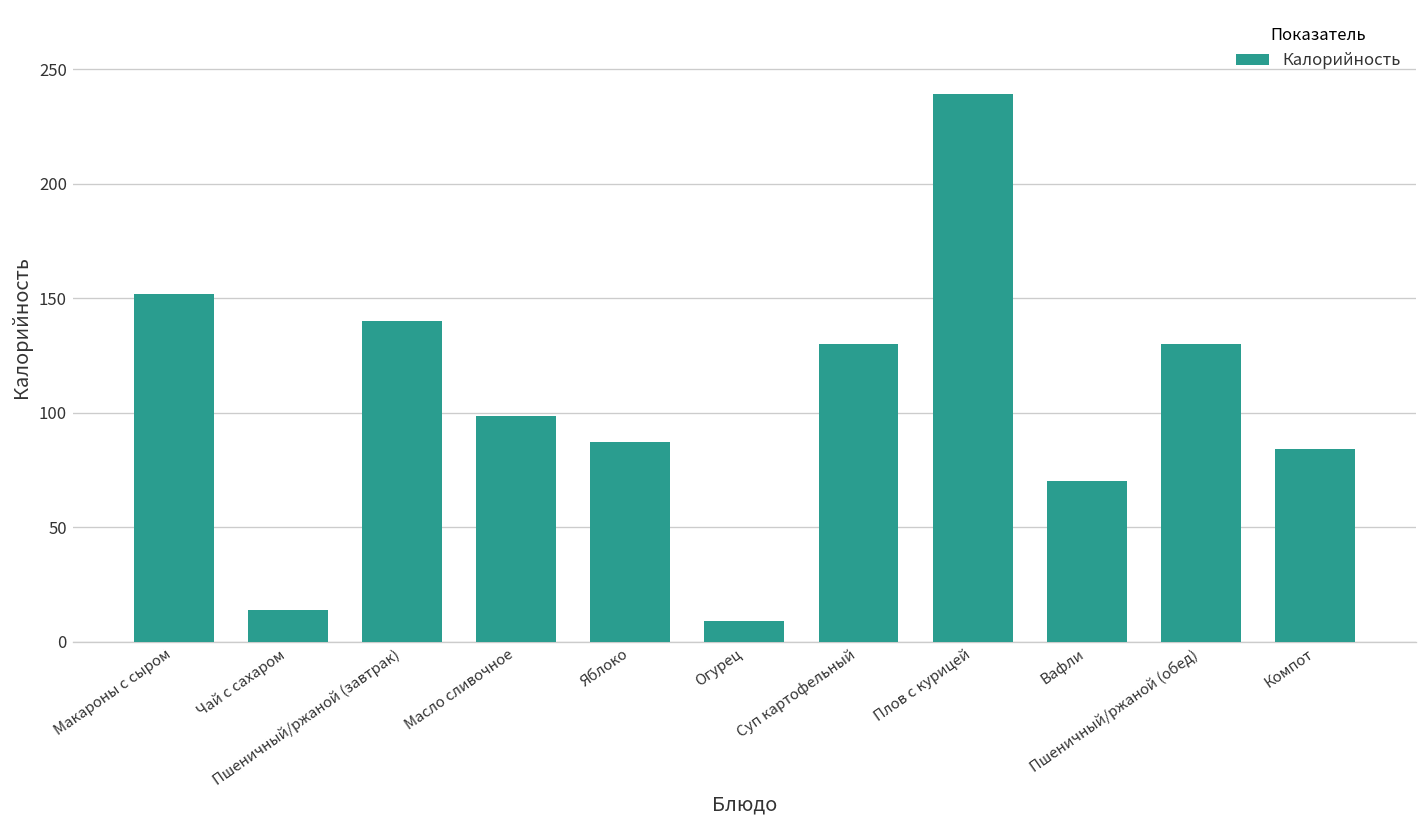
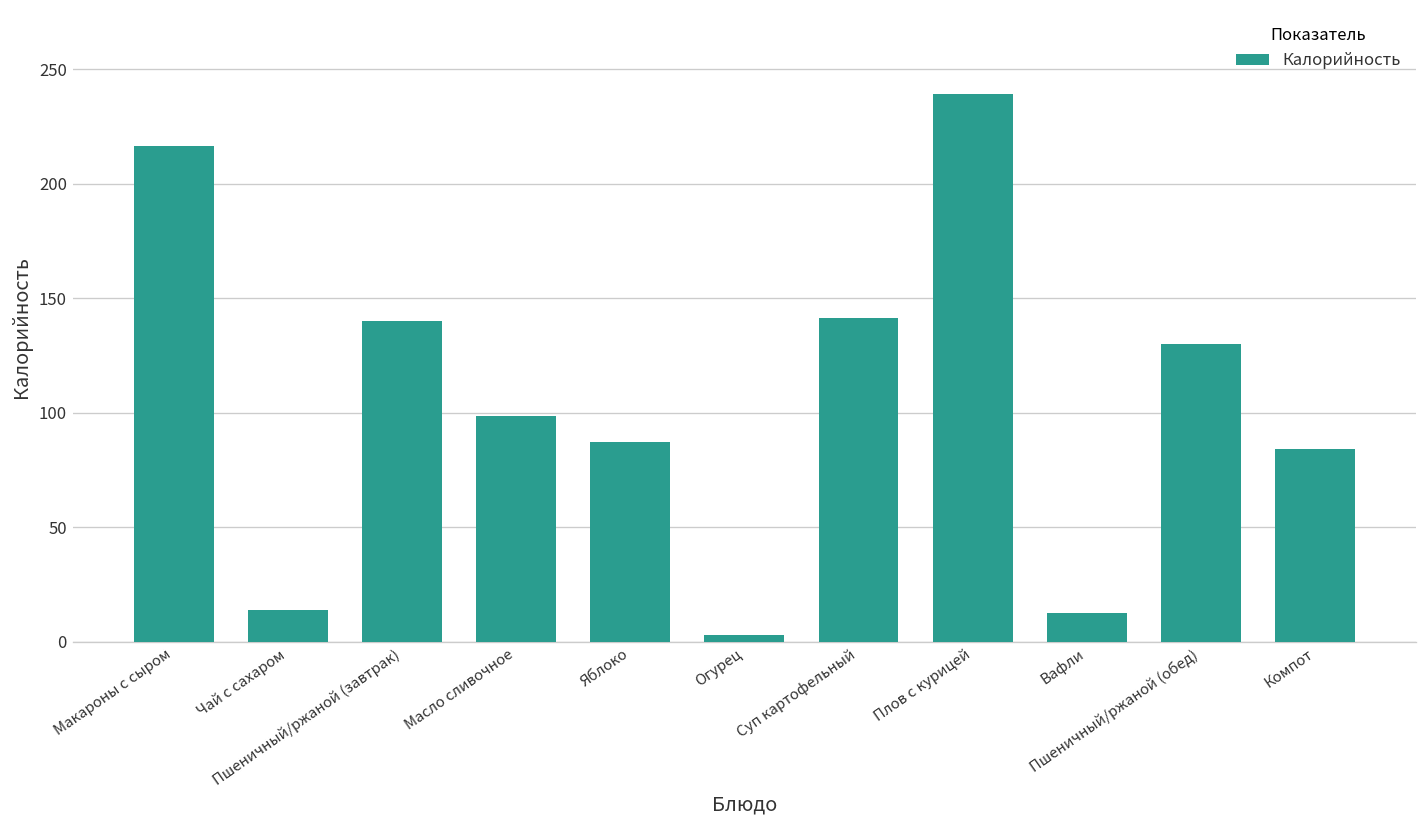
  {
-   "Макароны с сыром": 152,
+   "Макароны с сыром": 217,
    "Чай с сахаром": 14,
    "Пшеничный/ржаной (завтрак)": 140,
    "Масло сливочное": 98,
    "Яблоко": 87,
-   "Огурец": 9,
-   "Суп картофельный": 130,
+   "Огурец": 3,
+   "Суп картофельный": 141,
    "Плов с курицей": 239,
-   "Вафли": 70,
+   "Вафли": 13,
    "Пшеничный/ржаной (обед)": 130,
    "Компот": 84
  }
